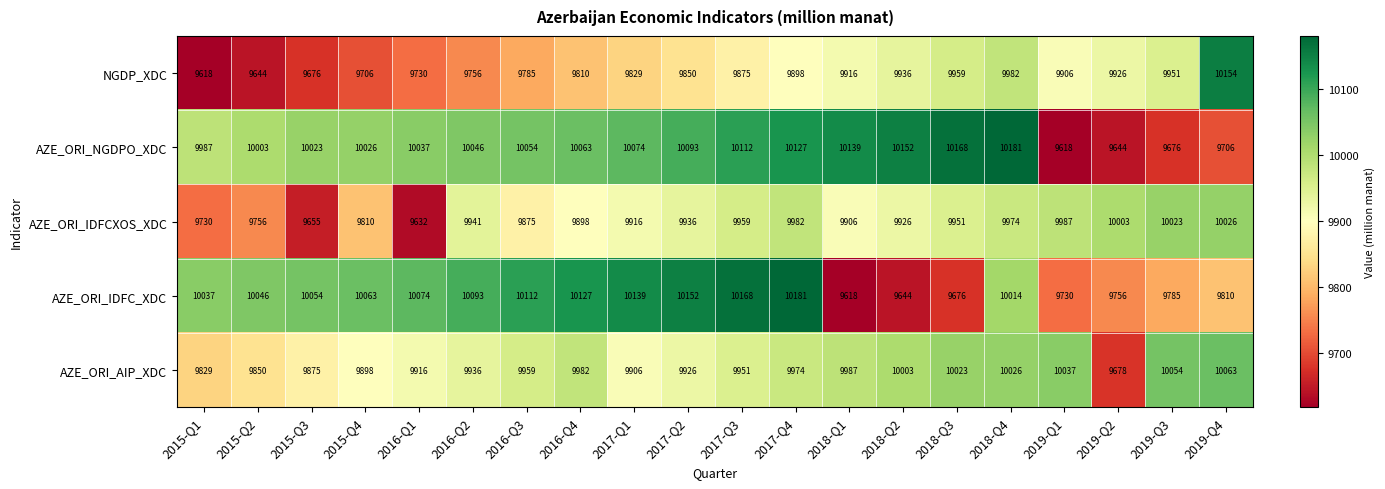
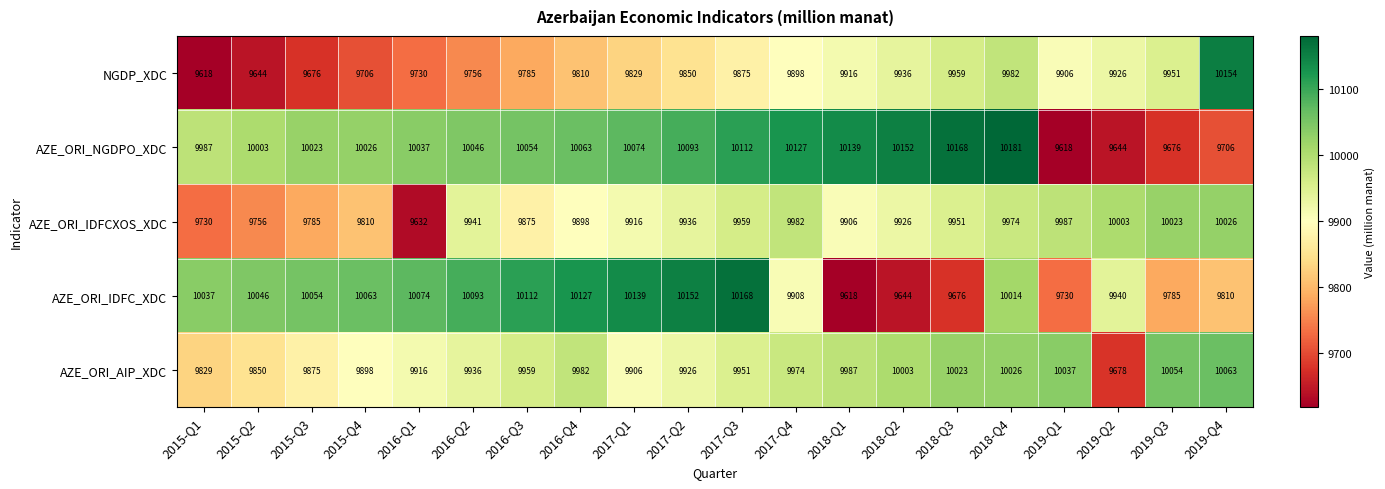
  {
    "NGDP_XDC": {
      "2015-Q1": 9618,
      "2015-Q2": 9644,
      "2015-Q3": 9676,
      "2015-Q4": 9706,
      "2016-Q1": 9730,
      "2016-Q2": 9756,
      "2016-Q3": 9785,
      "2016-Q4": 9810,
      "2017-Q1": 9829,
      "2017-Q2": 9850,
      "2017-Q3": 9875,
      "2017-Q4": 9898,
      "2018-Q1": 9916,
      "2018-Q2": 9936,
      "2018-Q3": 9959,
      "2018-Q4": 9982,
      "2019-Q1": 9906,
      "2019-Q2": 9926,
      "2019-Q3": 9951,
      "2019-Q4": 10154
    },
    "AZE_ORI_NGDPO_XDC": {
      "2015-Q1": 9987,
      "2015-Q2": 10003,
      "2015-Q3": 10023,
      "2015-Q4": 10026,
      "2016-Q1": 10037,
      "2016-Q2": 10046,
      "2016-Q3": 10054,
      "2016-Q4": 10063,
      "2017-Q1": 10074,
      "2017-Q2": 10093,
      "2017-Q3": 10112,
      "2017-Q4": 10127,
      "2018-Q1": 10139,
      "2018-Q2": 10152,
      "2018-Q3": 10168,
      "2018-Q4": 10181,
      "2019-Q1": 9618,
      "2019-Q2": 9644,
      "2019-Q3": 9676,
      "2019-Q4": 9706
    },
    "AZE_ORI_IDFCXOS_XDC": {
      "2015-Q1": 9730,
      "2015-Q2": 9756,
-     "2015-Q3": 9655,
+     "2015-Q3": 9785,
      "2015-Q4": 9810,
      "2016-Q1": 9632,
      "2016-Q2": 9941,
      "2016-Q3": 9875,
      "2016-Q4": 9898,
      "2017-Q1": 9916,
      "2017-Q2": 9936,
      "2017-Q3": 9959,
      "2017-Q4": 9982,
      "2018-Q1": 9906,
      "2018-Q2": 9926,
      "2018-Q3": 9951,
      "2018-Q4": 9974,
      "2019-Q1": 9987,
      "2019-Q2": 10003,
      "2019-Q3": 10023,
      "2019-Q4": 10026
    },
    "AZE_ORI_IDFC_XDC": {
      "2015-Q1": 10037,
      "2015-Q2": 10046,
      "2015-Q3": 10054,
      "2015-Q4": 10063,
      "2016-Q1": 10074,
      "2016-Q2": 10093,
      "2016-Q3": 10112,
      "2016-Q4": 10127,
      "2017-Q1": 10139,
      "2017-Q2": 10152,
      "2017-Q3": 10168,
-     "2017-Q4": 10181,
+     "2017-Q4": 9908,
      "2018-Q1": 9618,
      "2018-Q2": 9644,
      "2018-Q3": 9676,
      "2018-Q4": 10014,
      "2019-Q1": 9730,
-     "2019-Q2": 9756,
+     "2019-Q2": 9940,
      "2019-Q3": 9785,
      "2019-Q4": 9810
    },
    "AZE_ORI_AIP_XDC": {
      "2015-Q1": 9829,
      "2015-Q2": 9850,
      "2015-Q3": 9875,
      "2015-Q4": 9898,
      "2016-Q1": 9916,
      "2016-Q2": 9936,
      "2016-Q3": 9959,
      "2016-Q4": 9982,
      "2017-Q1": 9906,
      "2017-Q2": 9926,
      "2017-Q3": 9951,
      "2017-Q4": 9974,
      "2018-Q1": 9987,
      "2018-Q2": 10003,
      "2018-Q3": 10023,
      "2018-Q4": 10026,
      "2019-Q1": 10037,
      "2019-Q2": 9678,
      "2019-Q3": 10054,
      "2019-Q4": 10063
    }
  }
